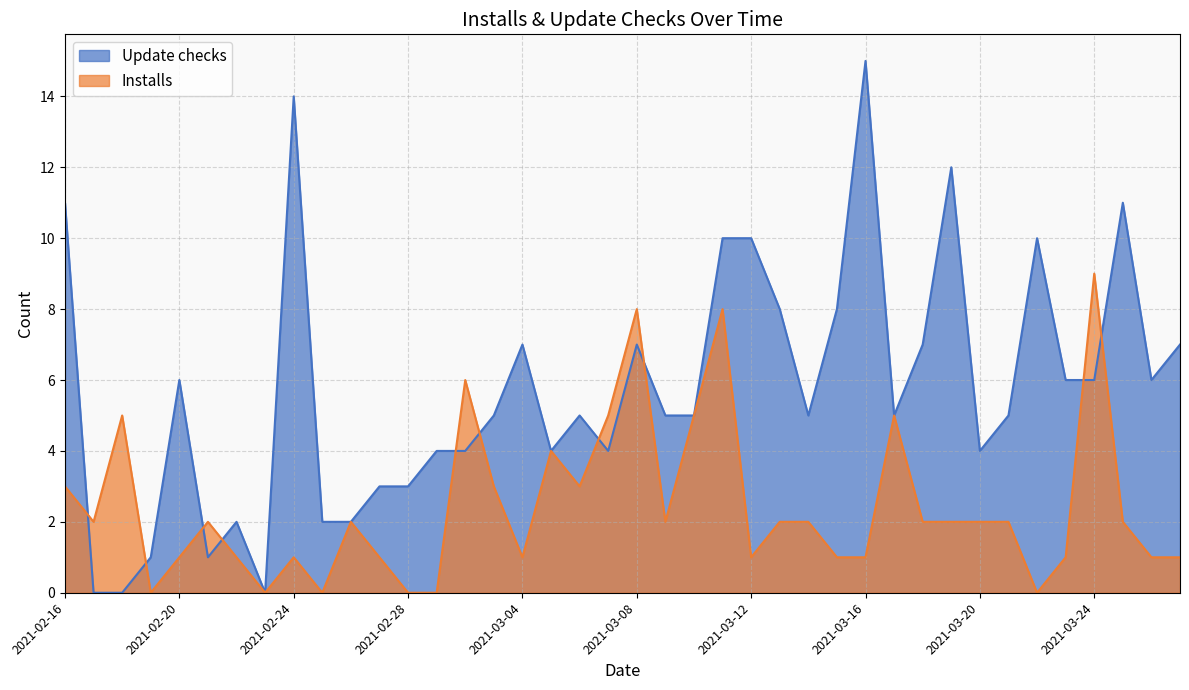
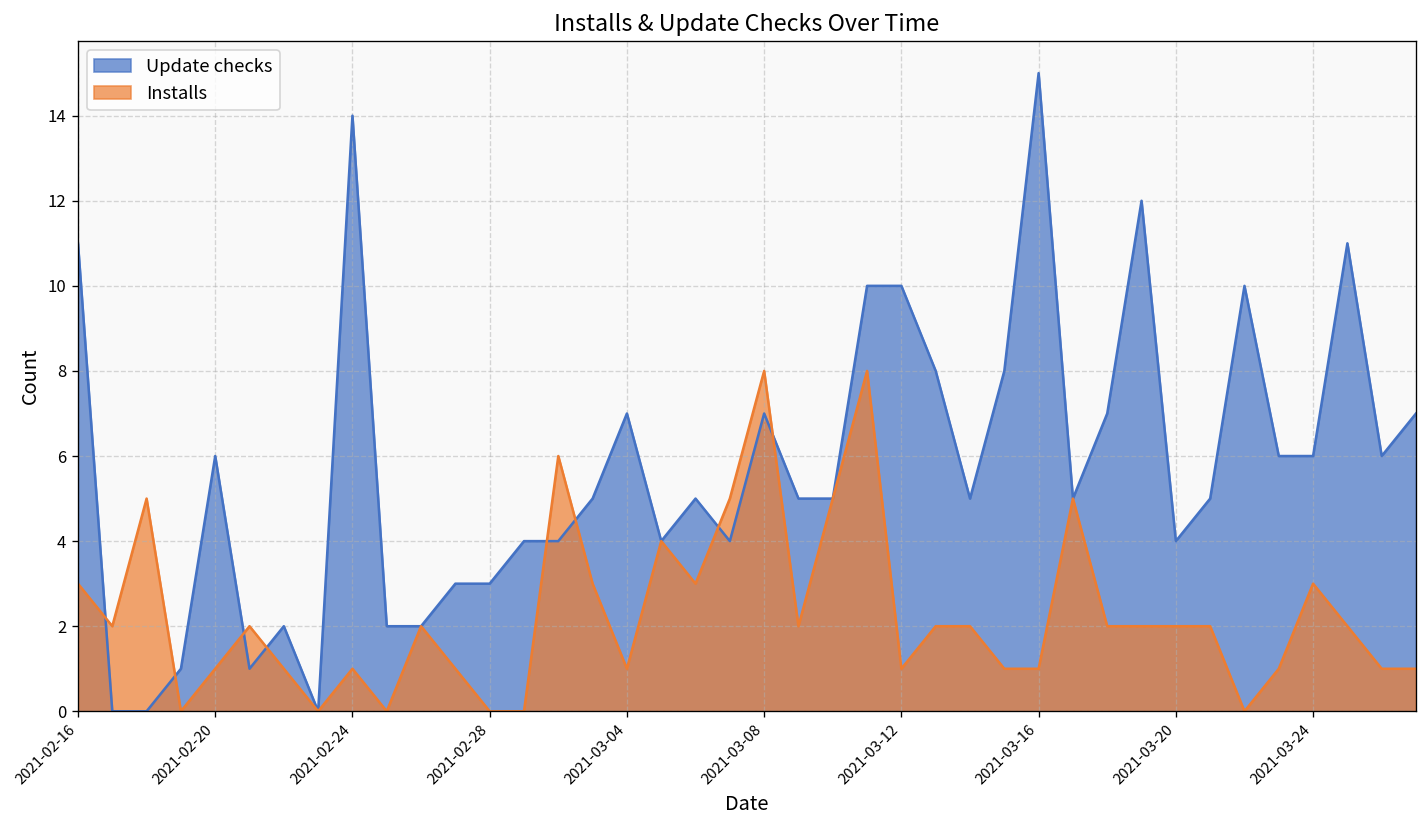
  {
    "Update checks": {
      "2021-02-16": 11,
      "2021-02-20": 6,
      "2021-02-24": 14,
      "2021-02-28": 3,
      "2021-03-04": 7,
      "2021-03-08": 7,
      "2021-03-12": 10,
      "2021-03-16": 15,
      "2021-03-20": 4,
      "2021-03-24": 6
    },
    "Installs": {
      "2021-02-16": 3,
      "2021-02-20": 1,
      "2021-02-24": 1,
      "2021-02-28": 0,
      "2021-03-04": 1,
      "2021-03-08": 8,
      "2021-03-12": 1,
      "2021-03-16": 1,
      "2021-03-20": 2,
-     "2021-03-24": 9
+     "2021-03-24": 3
    }
  }
